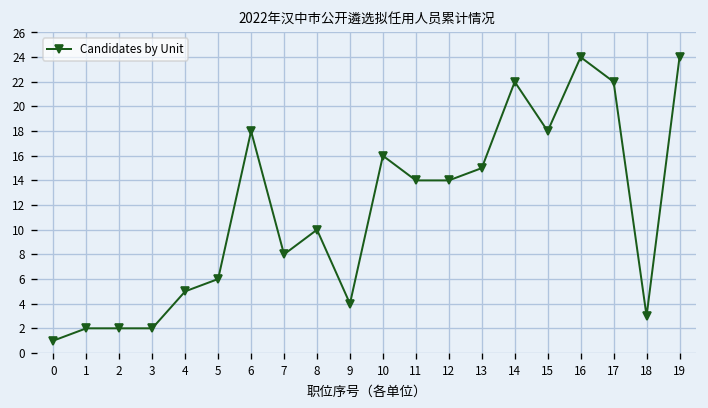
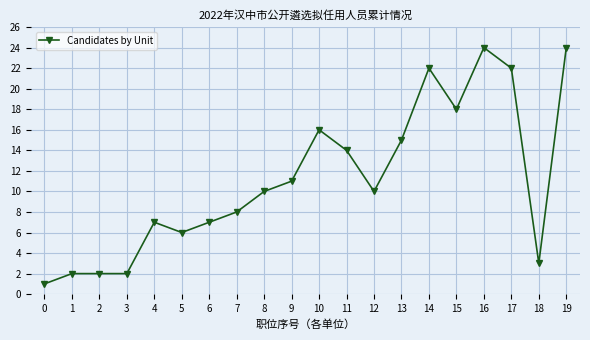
  {
    "0": 1,
    "1": 2,
    "2": 2,
    "3": 2,
-   "4": 5,
+   "4": 7,
    "5": 6,
-   "6": 18,
+   "6": 7,
    "7": 8,
    "8": 10,
-   "9": 4,
+   "9": 11,
    "10": 16,
    "11": 14,
-   "12": 14,
+   "12": 10,
    "13": 15,
    "14": 22,
    "15": 18,
    "16": 24,
    "17": 22,
    "18": 3,
    "19": 24
  }
